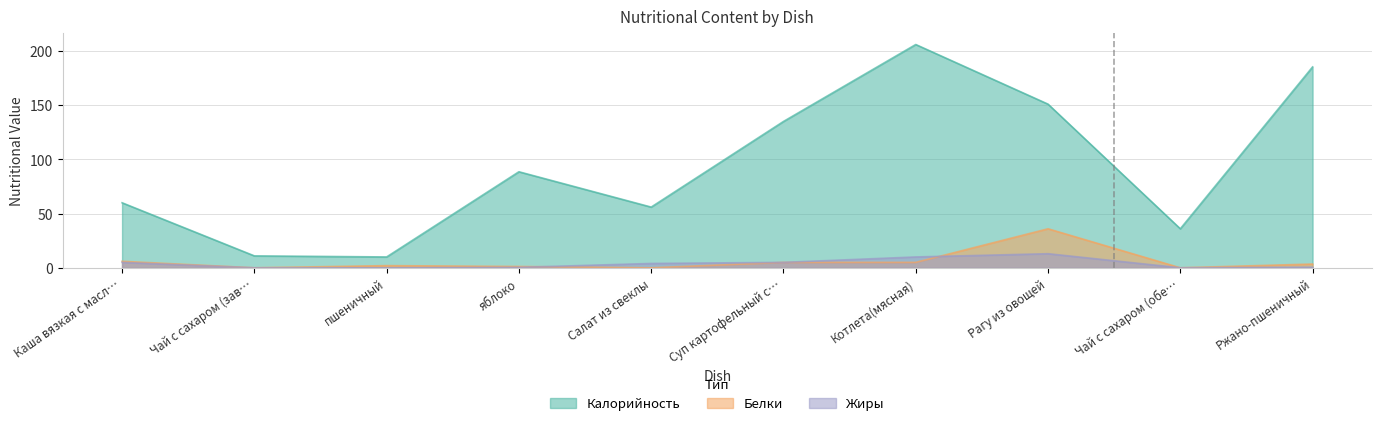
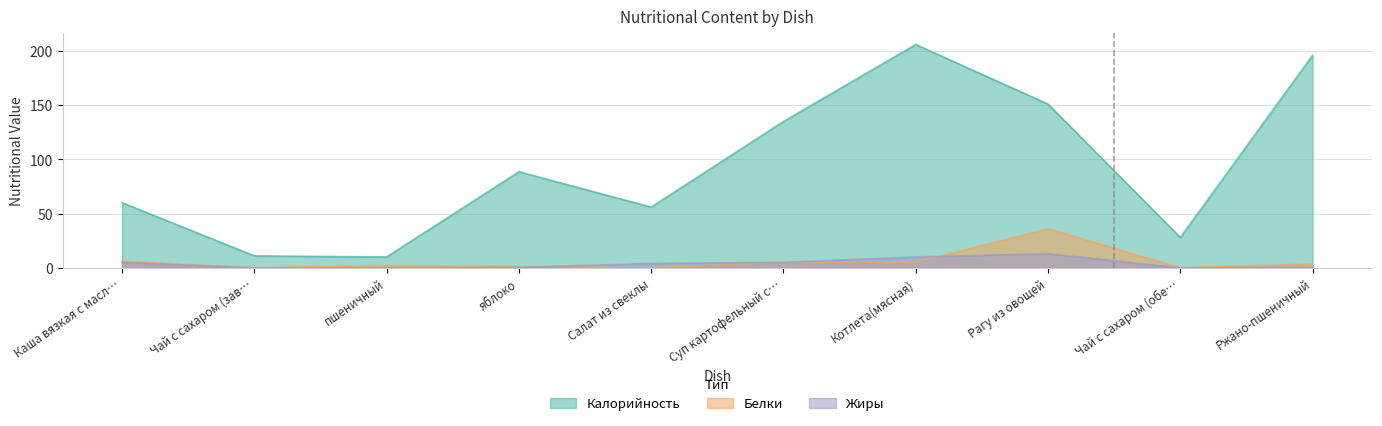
  {
    "Калорийность": {
      "Каша вязкая с масл…": 60,
      "Чай с сахаром (зав…": 11,
      "пшеничный": 10,
      "яблоко": 89,
      "Салат из свеклы": 56,
      "Суп картофельный с…": 135,
      "Котлета(мясная)": 206,
      "Рагу из овощей": 151,
-     "Чай с сахаром (обе…": 36,
-     "Ржано-пшеничный": 185
+     "Чай с сахаром (обе…": 28,
+     "Ржано-пшеничный": 196
    },
    "Белки": {
      "Салат из свеклы": 0,
      "Котлета(мясная)": 5,
      "Рагу из овощей": 36,
      "Ржано-пшеничный": 3
    },
    "Жиры": {
      "Салат из свеклы": 4,
      "Котлета(мясная)": 10,
      "Рагу из овощей": 13,
      "Ржано-пшеничный": 1
    }
  }
